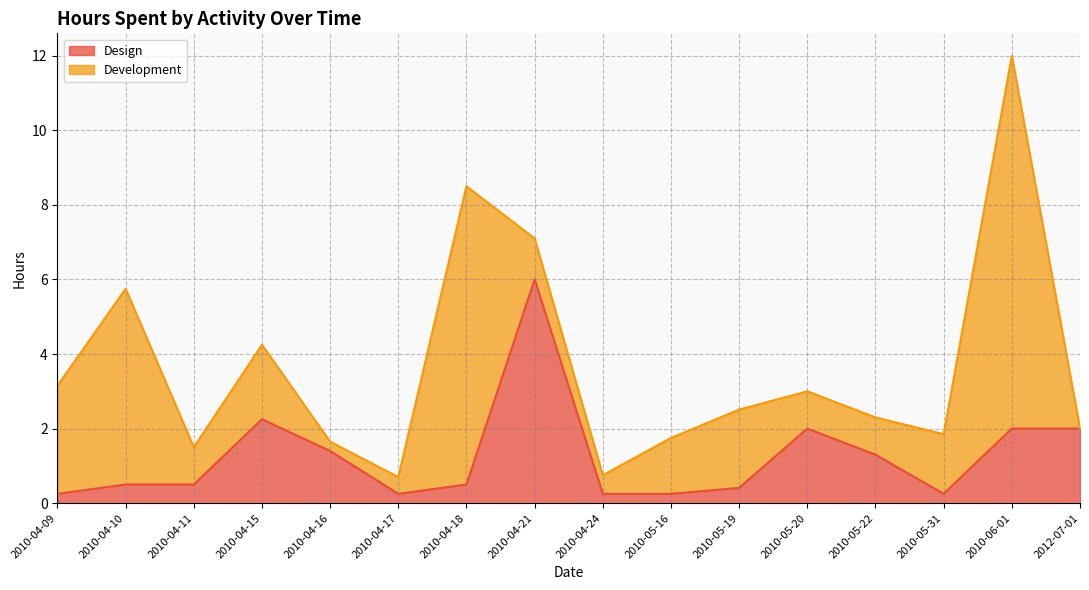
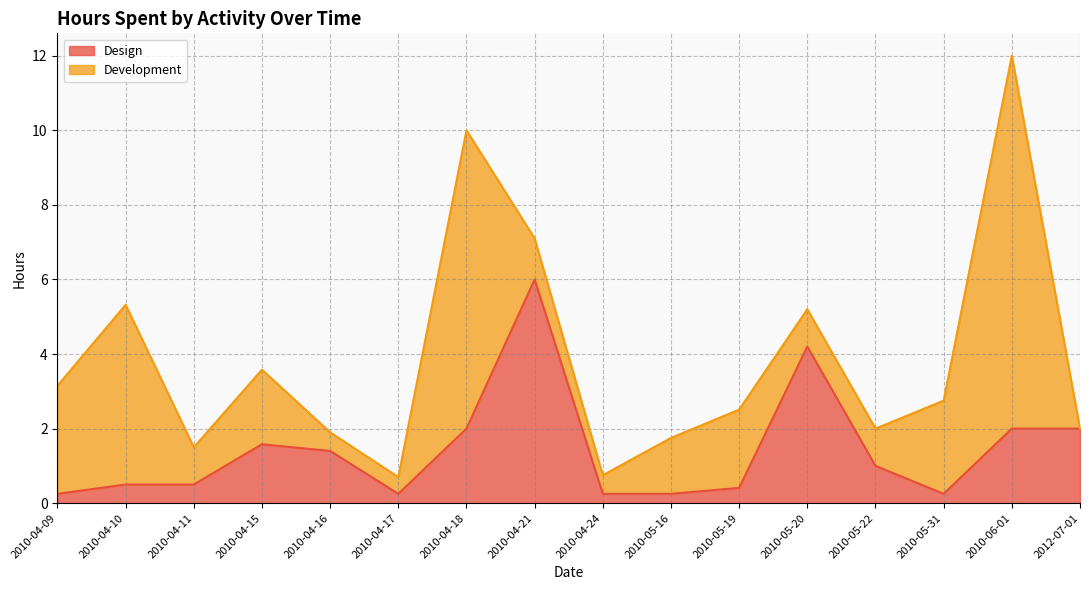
  {
    "Design": {
      "2010-04-09": 0.3,
      "2010-04-10": 0.5,
      "2010-04-11": 0.5,
-     "2010-04-15": 2.3,
+     "2010-04-15": 1.6,
      "2010-04-16": 1.4,
      "2010-04-17": 0.3,
-     "2010-04-18": 0.5,
+     "2010-04-18": 2.0,
      "2010-04-21": 6.0,
      "2010-04-24": 0.3,
      "2010-05-16": 0.3,
      "2010-05-19": 0.4,
-     "2010-05-20": 2.0,
-     "2010-05-22": 1.3,
+     "2010-05-20": 4.2,
+     "2010-05-22": 1.0,
      "2010-05-31": 0.3,
      "2010-06-01": 2.0
    },
    "Development": {
      "2010-04-09": 2.9,
-     "2010-04-10": 5.3,
+     "2010-04-10": 4.8,
      "2010-04-11": 1.0,
      "2010-04-15": 2.0,
-     "2010-04-16": 0.3,
+     "2010-04-16": 0.5,
      "2010-04-17": 0.4,
      "2010-04-18": 8.0,
      "2010-04-21": 1.1,
      "2010-04-24": 0.5,
      "2010-05-16": 1.5,
      "2010-05-19": 2.1,
      "2010-05-20": 1.0,
      "2010-05-22": 1.0,
-     "2010-05-31": 1.6,
+     "2010-05-31": 2.5,
      "2010-06-01": 10.0
    }
  }
